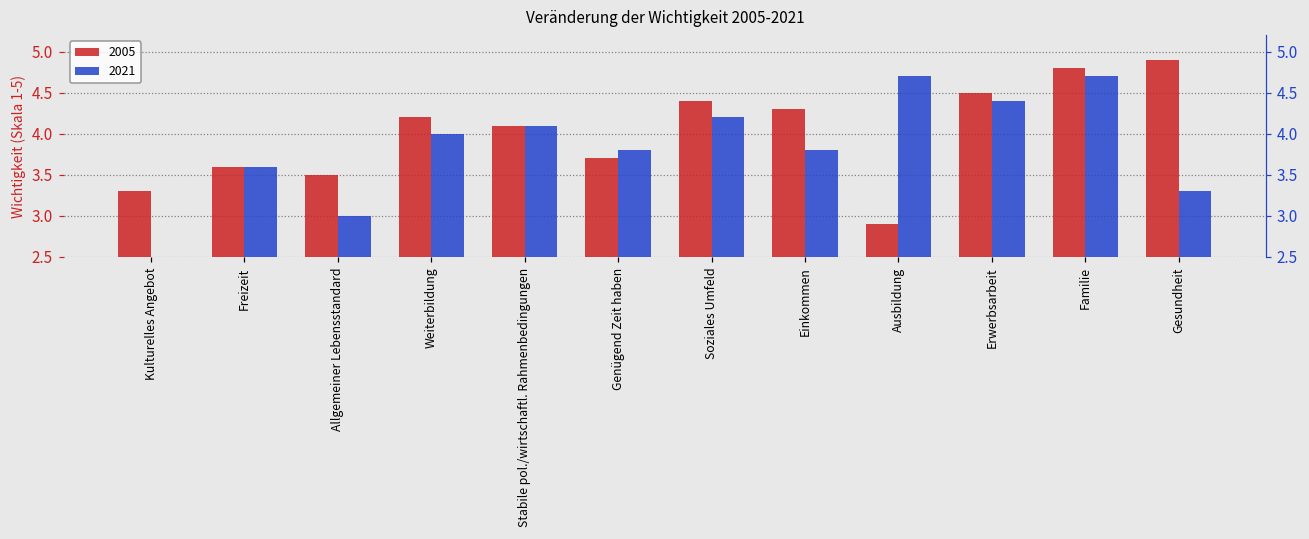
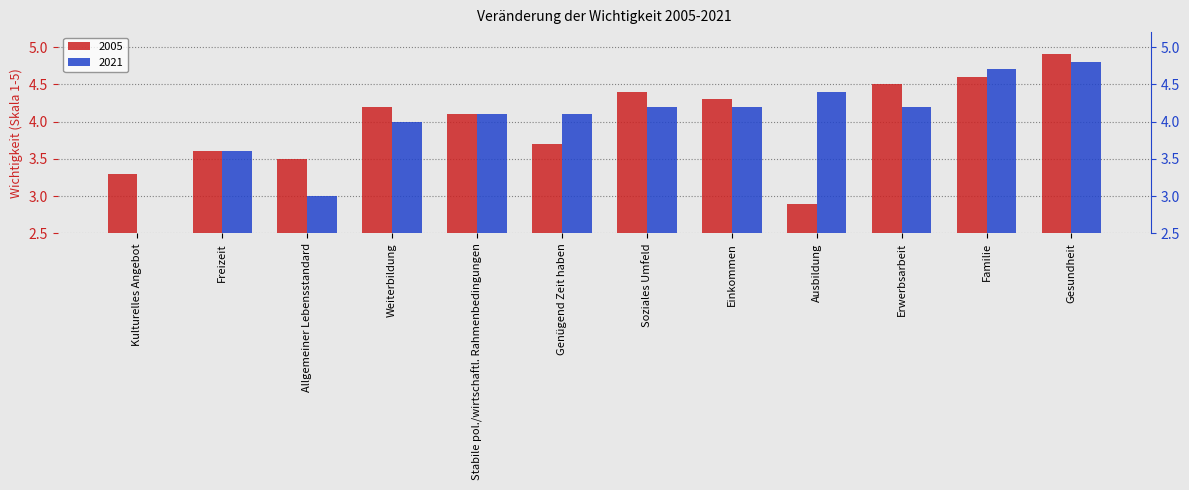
  {
    "2005": {
      "Kulturelles Angebot": 3.3,
      "Freizeit": 3.6,
      "Allgemeiner Lebensstandard": 3.5,
      "Weiterbildung": 4.2,
      "Stabile pol./wirtschaftl. Rahmenbedingungen": 4.1,
      "Genügend Zeit haben": 3.7,
      "Soziales Umfeld": 4.4,
      "Einkommen": 4.3,
      "Ausbildung": 2.9,
      "Erwerbsarbeit": 4.5,
-     "Familie": 4.8,
+     "Familie": 4.6,
      "Gesundheit": 4.9
    },
    "2021": {
      "Kulturelles Angebot": 2.5,
      "Freizeit": 3.6,
      "Allgemeiner Lebensstandard": 3.0,
      "Weiterbildung": 4.0,
      "Stabile pol./wirtschaftl. Rahmenbedingungen": 4.1,
-     "Genügend Zeit haben": 3.8,
+     "Genügend Zeit haben": 4.1,
      "Soziales Umfeld": 4.2,
-     "Einkommen": 3.8,
-     "Ausbildung": 4.7,
-     "Erwerbsarbeit": 4.4,
+     "Einkommen": 4.2,
+     "Ausbildung": 4.4,
+     "Erwerbsarbeit": 4.2,
      "Familie": 4.7,
-     "Gesundheit": 3.3
+     "Gesundheit": 4.8
    }
  }
